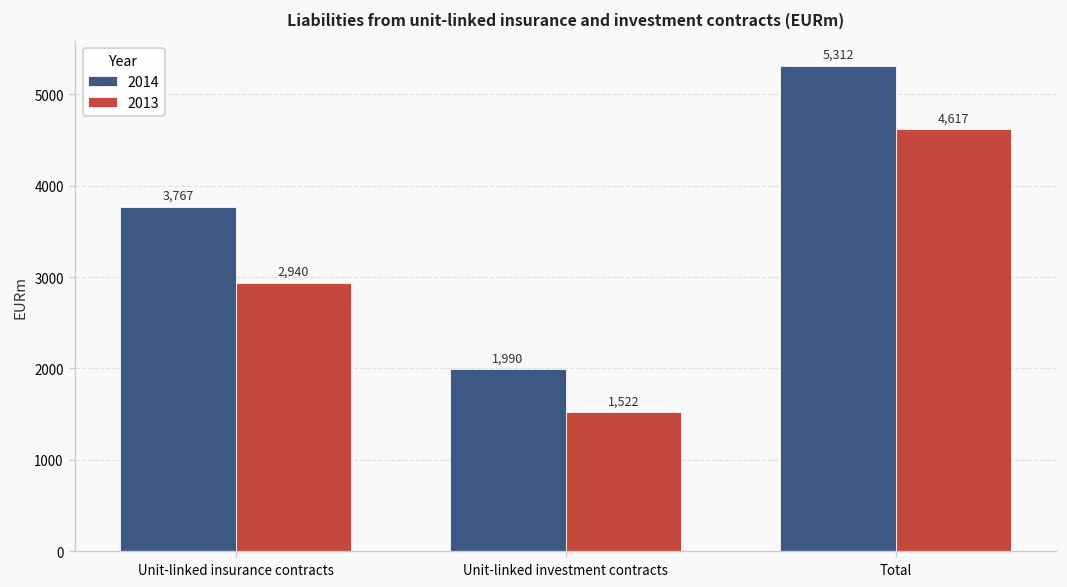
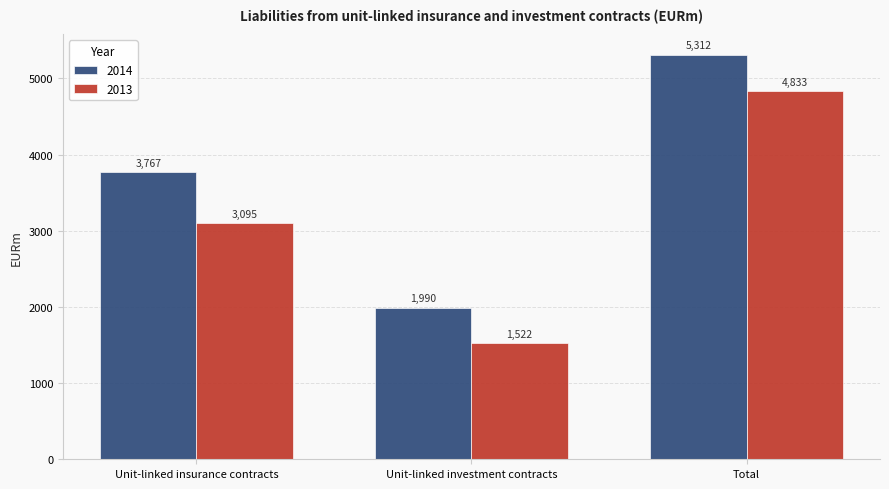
  {
    "2014": {
      "Unit-linked insurance contracts": "3,767",
      "Unit-linked investment contracts": "1,990",
      "Total": "5,312"
    },
    "2013": {
-     "Unit-linked insurance contracts": "2,940",
+     "Unit-linked insurance contracts": "3,095",
      "Unit-linked investment contracts": "1,522",
-     "Total": "4,617"
+     "Total": "4,833"
    }
  }
